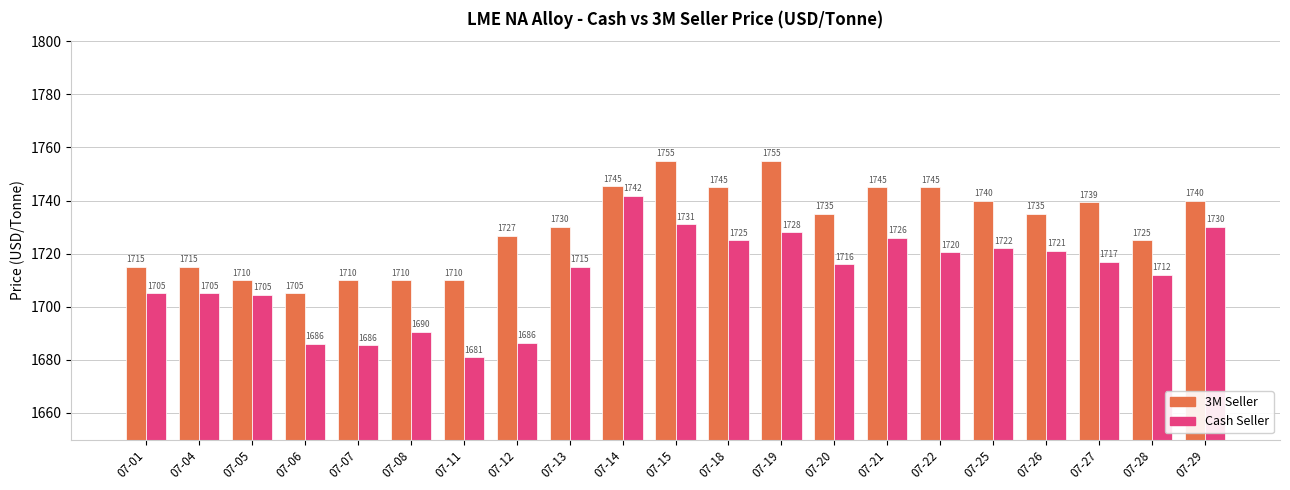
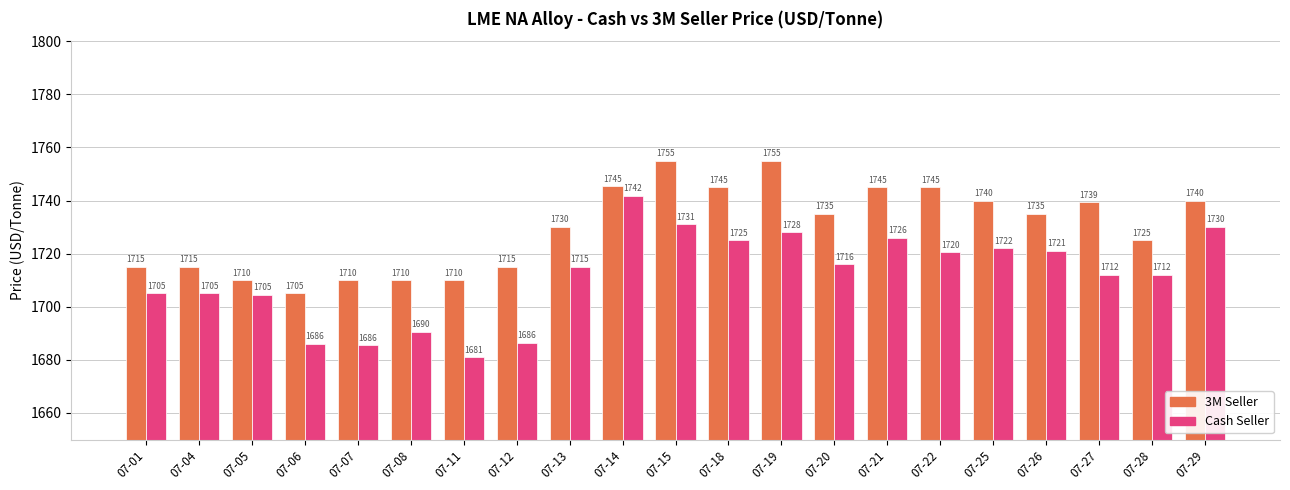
  {
    "3M Seller": {
      "07-01": 1715,
      "07-04": 1715,
      "07-05": 1710,
      "07-06": 1705,
      "07-07": 1710,
      "07-08": 1710,
      "07-11": 1710,
-     "07-12": 1727,
+     "07-12": 1715,
      "07-13": 1730,
      "07-14": 1745,
      "07-15": 1755,
      "07-18": 1745,
      "07-19": 1755,
      "07-20": 1735,
      "07-21": 1745,
      "07-22": 1745,
      "07-25": 1740,
      "07-26": 1735,
      "07-27": 1739,
      "07-28": 1725,
      "07-29": 1740
    },
    "Cash Seller": {
      "07-01": 1705,
      "07-04": 1705,
      "07-05": 1705,
      "07-06": 1686,
      "07-07": 1686,
      "07-08": 1690,
      "07-11": 1681,
      "07-12": 1686,
      "07-13": 1715,
      "07-14": 1742,
      "07-15": 1731,
      "07-18": 1725,
      "07-19": 1728,
      "07-20": 1716,
      "07-21": 1726,
      "07-22": 1720,
      "07-25": 1722,
      "07-26": 1721,
-     "07-27": 1717,
+     "07-27": 1712,
      "07-28": 1712,
      "07-29": 1730
    }
  }
